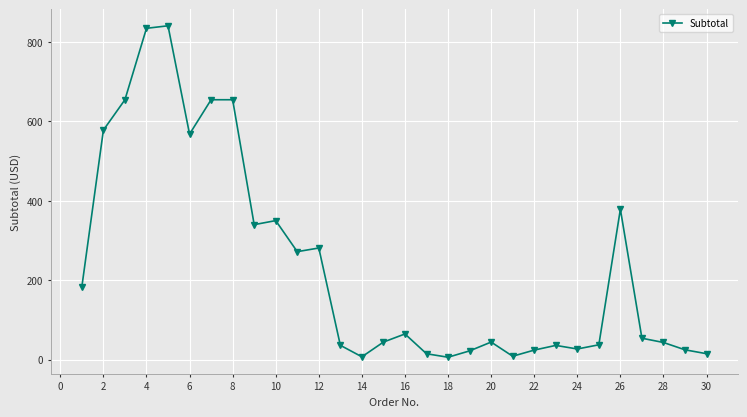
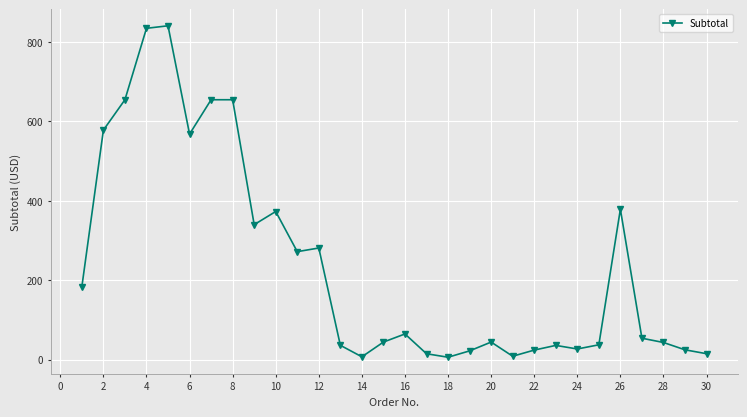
  {
    "2": 580,
    "4": 830,
    "6": 570,
    "8": 650,
-   "10": 350,
+   "10": 370,
    "12": 280,
    "14": 10,
    "16": 60,
    "18": 10,
    "20": 40,
    "22": 20,
    "24": 30,
    "26": 380,
    "28": 40,
    "30": 20
  }
